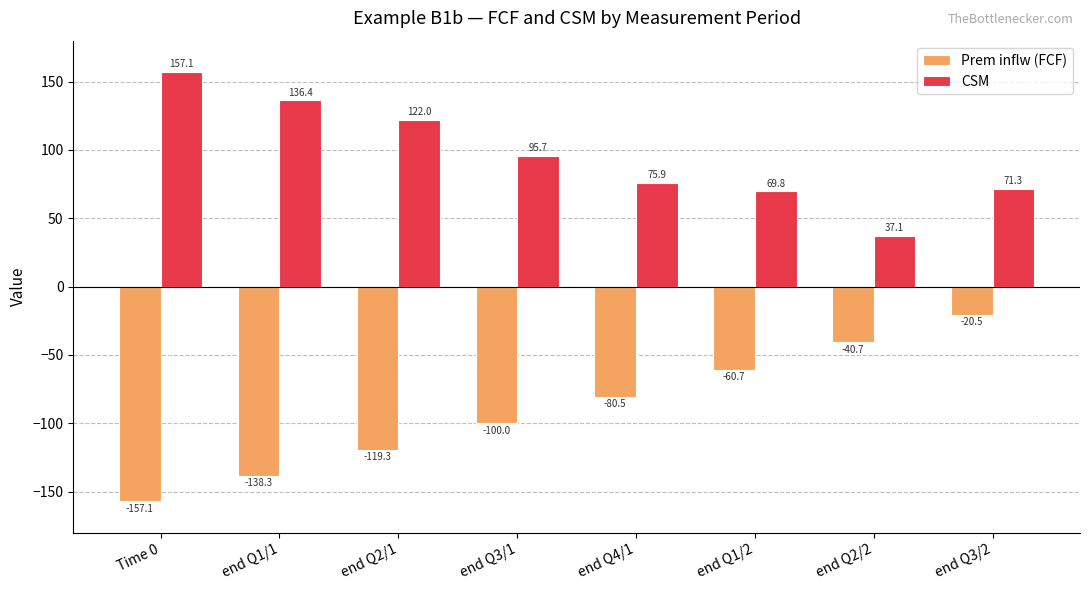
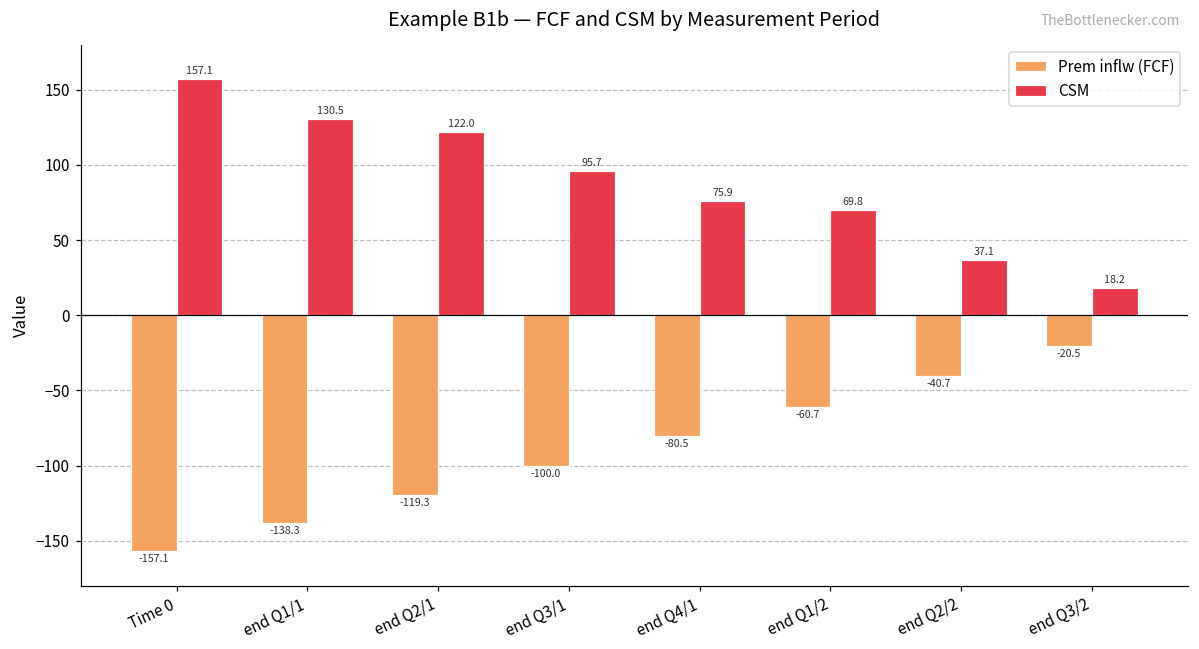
  {
    "Prem inflw (FCF)": {
      "Time 0": -157.1,
      "end Q1/1": -138.3,
      "end Q2/1": -119.3,
      "end Q3/1": -100.0,
      "end Q4/1": -80.5,
      "end Q1/2": -60.7,
      "end Q2/2": -40.7,
      "end Q3/2": -20.5
    },
    "CSM": {
      "Time 0": 157.1,
-     "end Q1/1": 136.4,
+     "end Q1/1": 130.5,
      "end Q2/1": 122.0,
      "end Q3/1": 95.7,
      "end Q4/1": 75.9,
      "end Q1/2": 69.8,
      "end Q2/2": 37.1,
-     "end Q3/2": 71.3
+     "end Q3/2": 18.2
    }
  }
